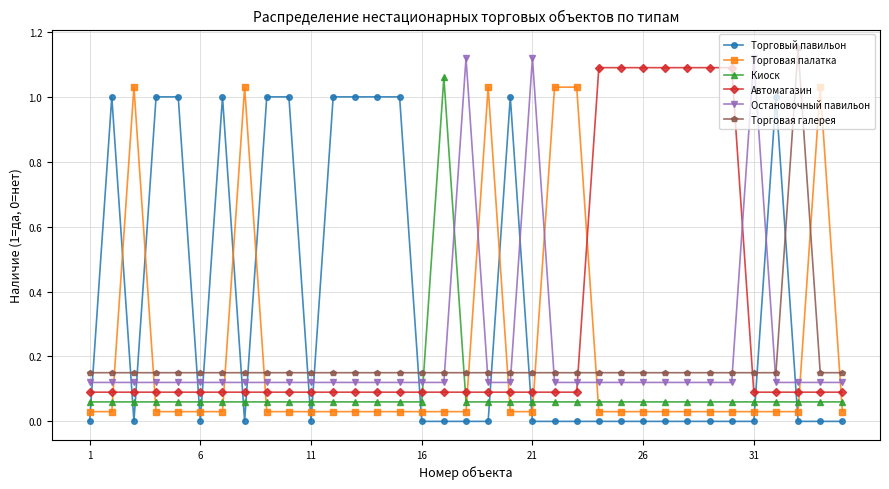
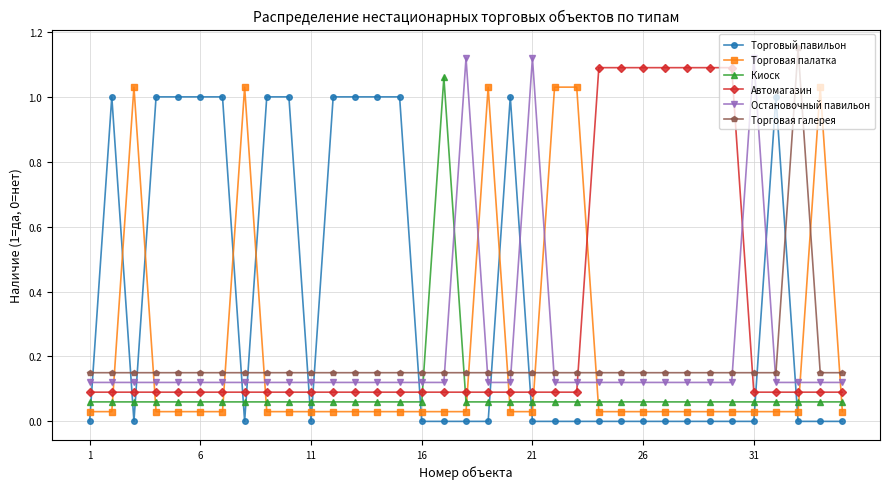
  {
    "Торговый павильон": {
      "1": 0,
-     "6": 0,
+     "6": 1,
      "11": 0,
      "16": 0,
      "21": 0,
      "26": 0,
      "31": 0
    },
    "Торговая палатка": {
      "1": 0.03,
      "6": 0.03,
      "11": 0.03,
      "16": 0.03,
      "21": 0.03,
      "26": 0.03,
      "31": 0.03
    },
    "Киоск": {
      "1": 0.06,
      "6": 0.06,
      "11": 0.06,
      "16": 0.06,
      "21": 0.06,
      "26": 0.06,
      "31": 0.06
    },
    "Автомагазин": {
      "1": 0.09,
      "6": 0.09,
      "11": 0.09,
      "16": 0.09,
      "21": 0.09,
      "26": 1.09,
      "31": 0.09
    },
    "Остановочный павильон": {
      "1": 0.12,
      "6": 0.12,
      "11": 0.12,
      "16": 0.12,
      "21": 1.12,
      "26": 0.12
    },
    "Торговая галерея": {
      "1": 0.15,
      "6": 0.15,
      "11": 0.15,
      "16": 0.15,
      "21": 0.15,
      "26": 0.15,
      "31": 0.15
    }
  }
